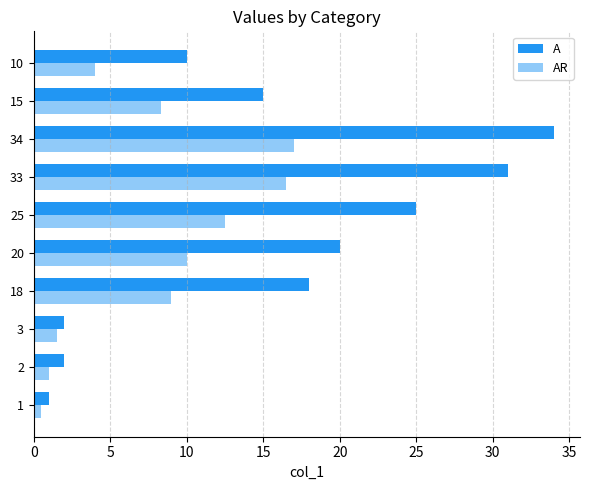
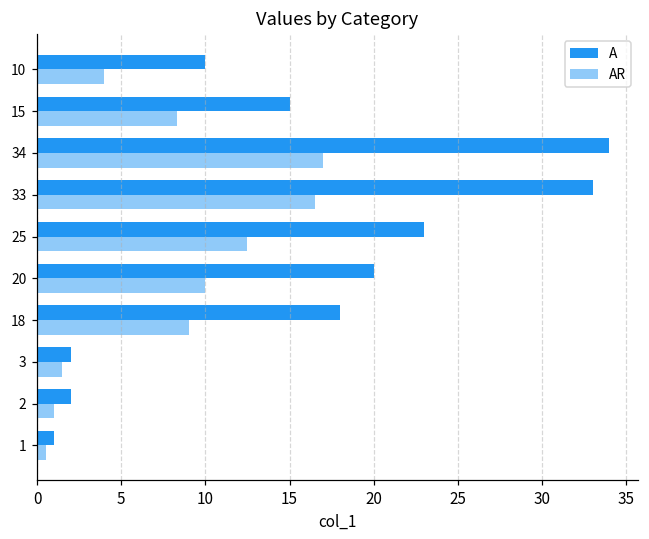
  {
    "A": {
      "10": 10,
      "15": 15,
      "34": 34,
-     "33": 31,
-     "25": 25,
+     "33": 33,
+     "25": 23,
      "20": 20,
      "18": 18,
      "3": 2,
      "2": 2,
      "1": 1
    },
    "AR": {
      "10": 4,
      "15": 8.3,
      "34": 17,
      "33": 16.5,
      "25": 12.5,
      "20": 10,
      "18": 9,
      "3": 1.5,
      "2": 1,
      "1": 0.5
    }
  }
